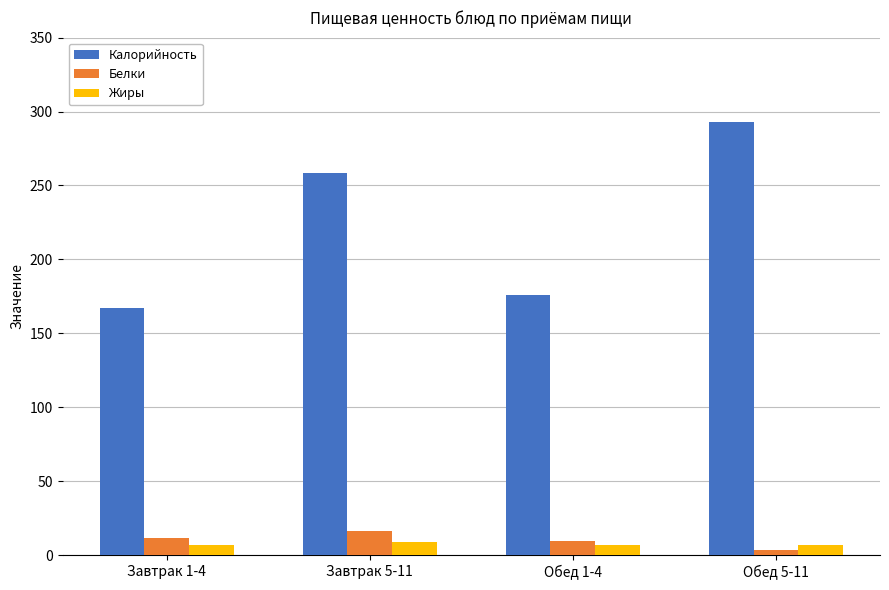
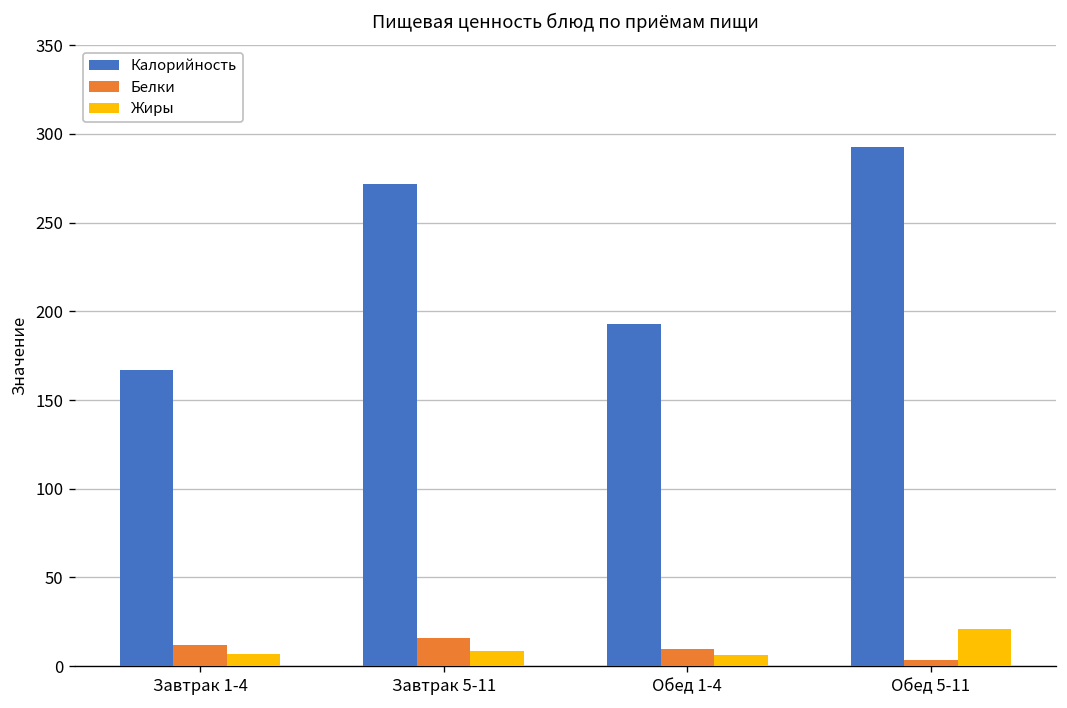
  {
    "Калорийность": {
      "Завтрак 1-4": 167,
-     "Завтрак 5-11": 258,
-     "Обед 1-4": 176,
+     "Завтрак 5-11": 272,
+     "Обед 1-4": 193,
      "Обед 5-11": 293
    },
    "Белки": {
      "Завтрак 1-4": 12,
      "Завтрак 5-11": 16,
      "Обед 1-4": 10,
      "Обед 5-11": 4
    },
    "Жиры": {
      "Завтрак 1-4": 7,
      "Завтрак 5-11": 9,
      "Обед 1-4": 7,
-     "Обед 5-11": 7
+     "Обед 5-11": 21
    }
  }
